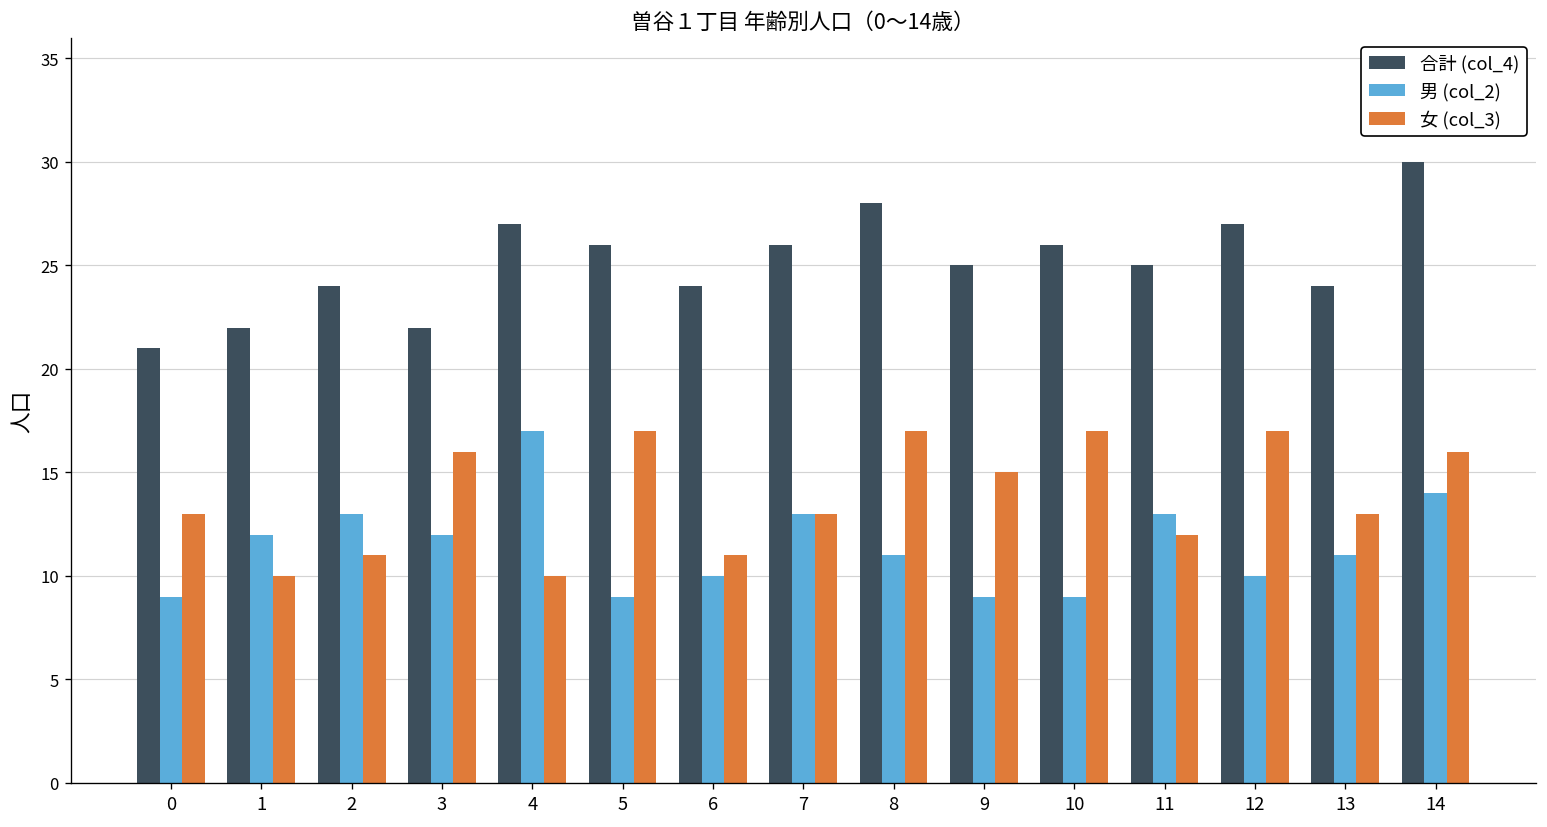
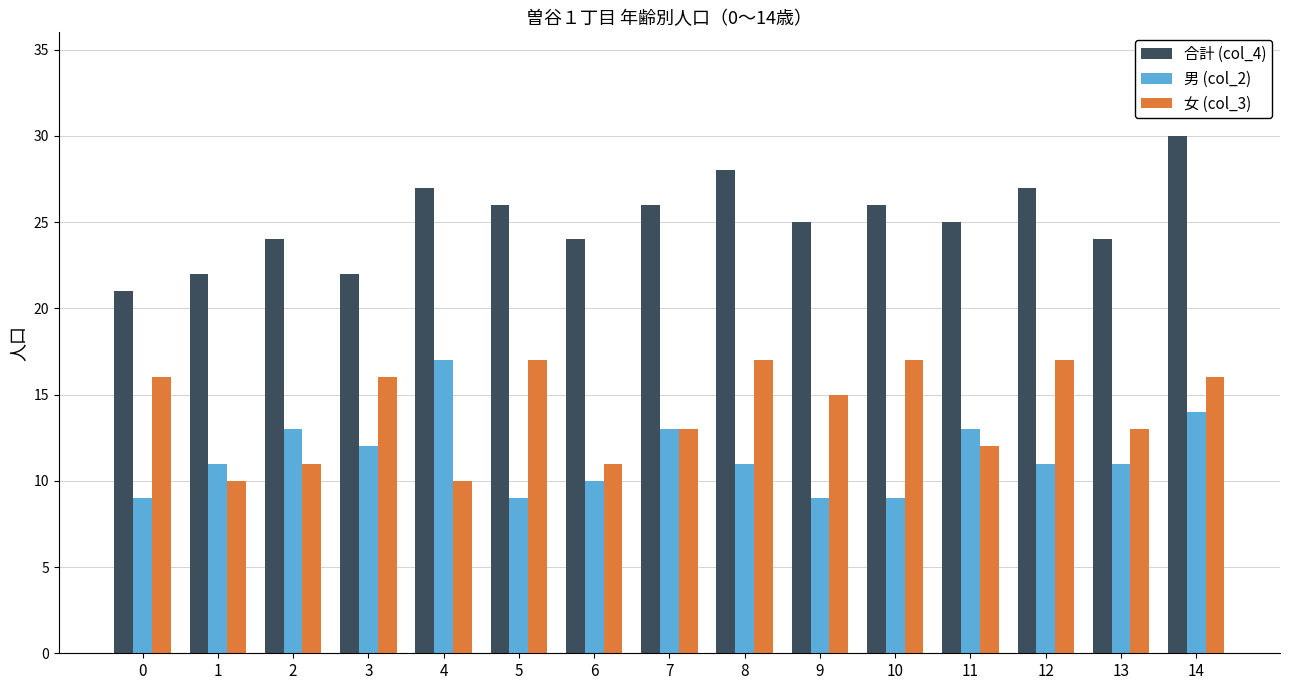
  {
    "合計 (col_4)": {
      "0": 21,
      "1": 22,
      "2": 24,
      "3": 22,
      "4": 27,
      "5": 26,
      "6": 24,
      "7": 26,
      "8": 28,
      "9": 25,
      "10": 26,
      "11": 25,
      "12": 27,
      "13": 24,
      "14": 30
    },
    "男 (col_2)": {
      "0": 9,
-     "1": 12,
+     "1": 11,
      "2": 13,
      "3": 12,
      "4": 17,
      "5": 9,
      "6": 10,
      "7": 13,
      "8": 11,
      "9": 9,
      "10": 9,
      "11": 13,
-     "12": 10,
+     "12": 11,
      "13": 11,
      "14": 14
    },
    "女 (col_3)": {
-     "0": 13,
+     "0": 16,
      "1": 10,
      "2": 11,
      "3": 16,
      "4": 10,
      "5": 17,
      "6": 11,
      "7": 13,
      "8": 17,
      "9": 15,
      "10": 17,
      "11": 12,
      "12": 17,
      "13": 13,
      "14": 16
    }
  }
